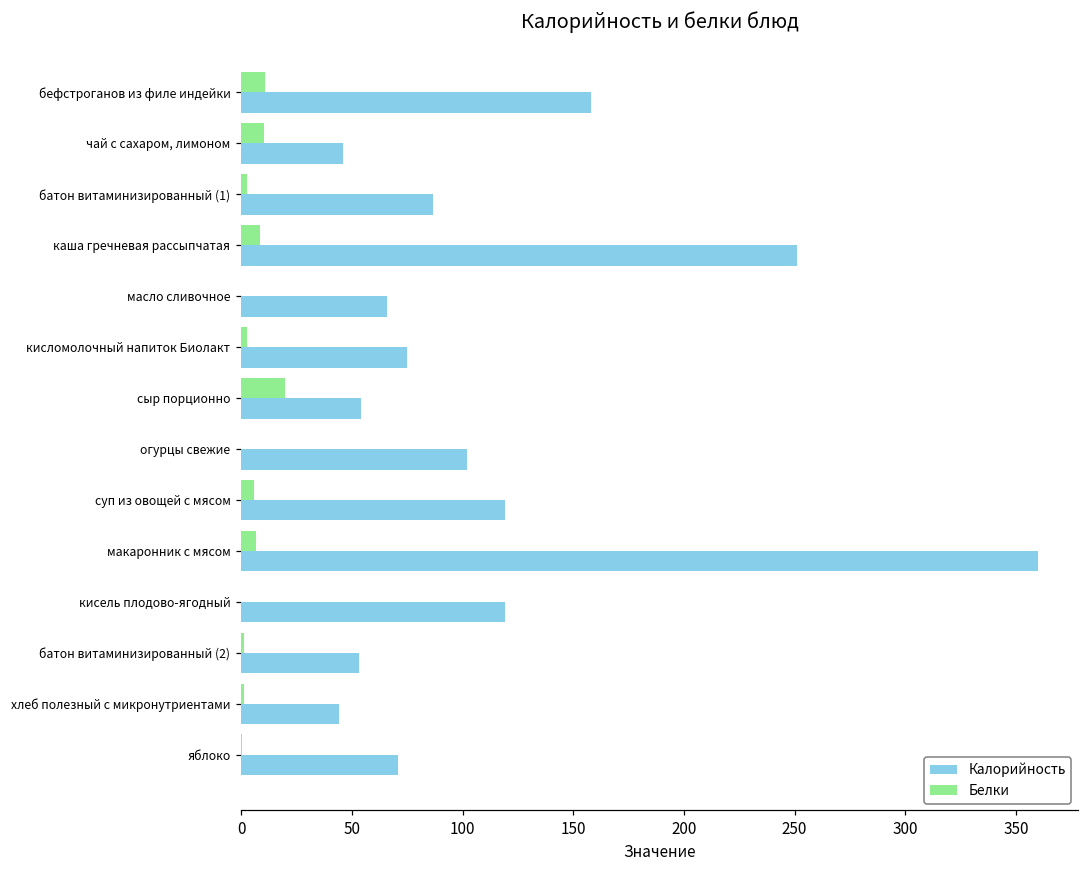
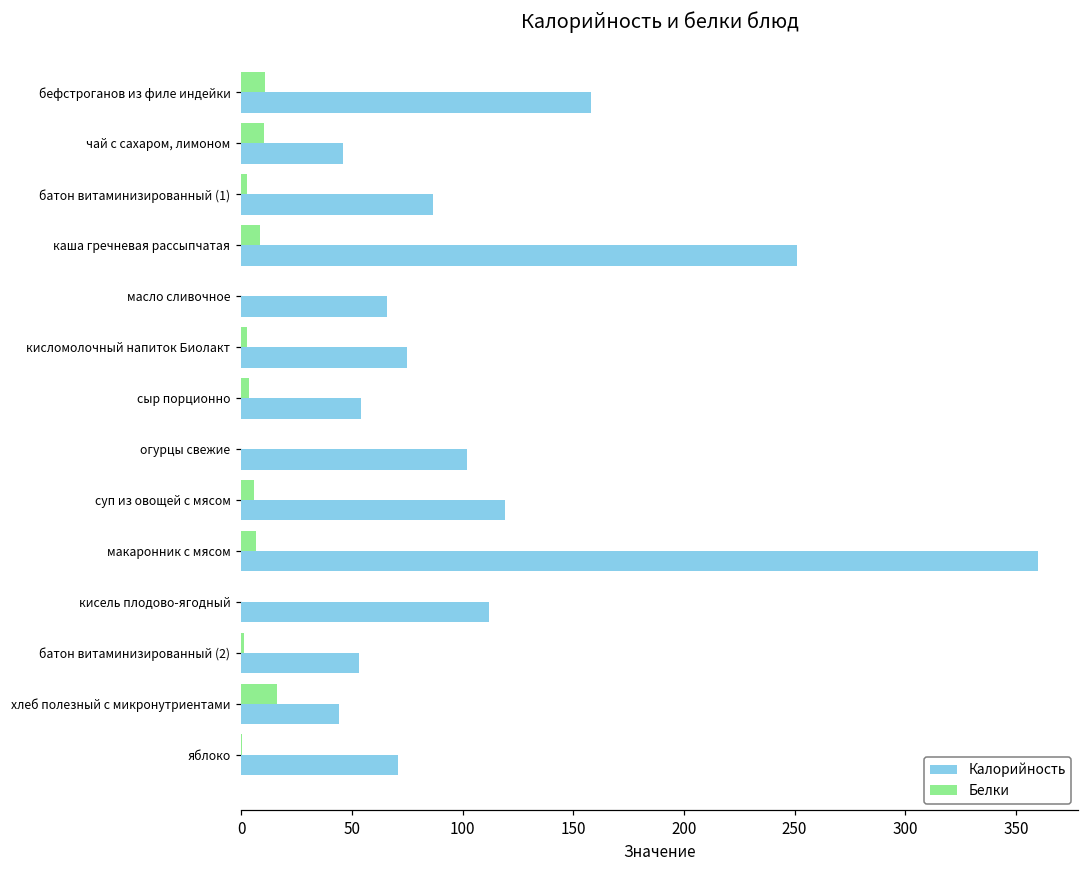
  {
    "Калорийность": {
      "бефстроганов из филе индейки": 158,
      "чай с сахаром, лимоном": 46,
      "батон витаминизированный (1)": 87,
      "каша гречневая рассыпчатая": 251,
      "масло сливочное": 66,
      "кисломолочный напиток Биолакт": 75,
      "сыр порционно": 54,
      "огурцы свежие": 102,
      "суп из овощей с мясом": 119,
      "макаронник с мясом": 360,
-     "кисель плодово-ягодный": 119,
+     "кисель плодово-ягодный": 112,
      "батон витаминизированный (2)": 53,
      "хлеб полезный с микронутриентами": 44,
      "яблоко": 71
    },
    "Белки": {
      "бефстроганов из филе индейки": 11,
      "чай с сахаром, лимоном": 10,
      "батон витаминизированный (1)": 3,
      "каша гречневая рассыпчатая": 9,
      "кисломолочный напиток Биолакт": 3,
-     "сыр порционно": 20,
+     "сыр порционно": 4,
      "суп из овощей с мясом": 6,
      "макаронник с мясом": 7,
      "кисель плодово-ягодный": 0,
      "батон витаминизированный (2)": 2,
-     "хлеб полезный с микронутриентами": 2
+     "хлеб полезный с микронутриентами": 16
    }
  }
